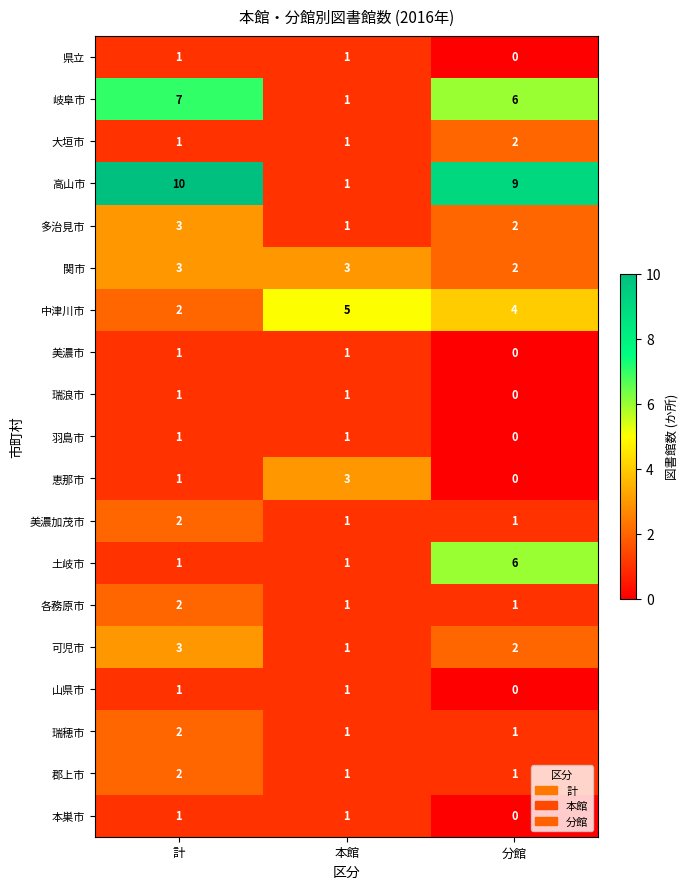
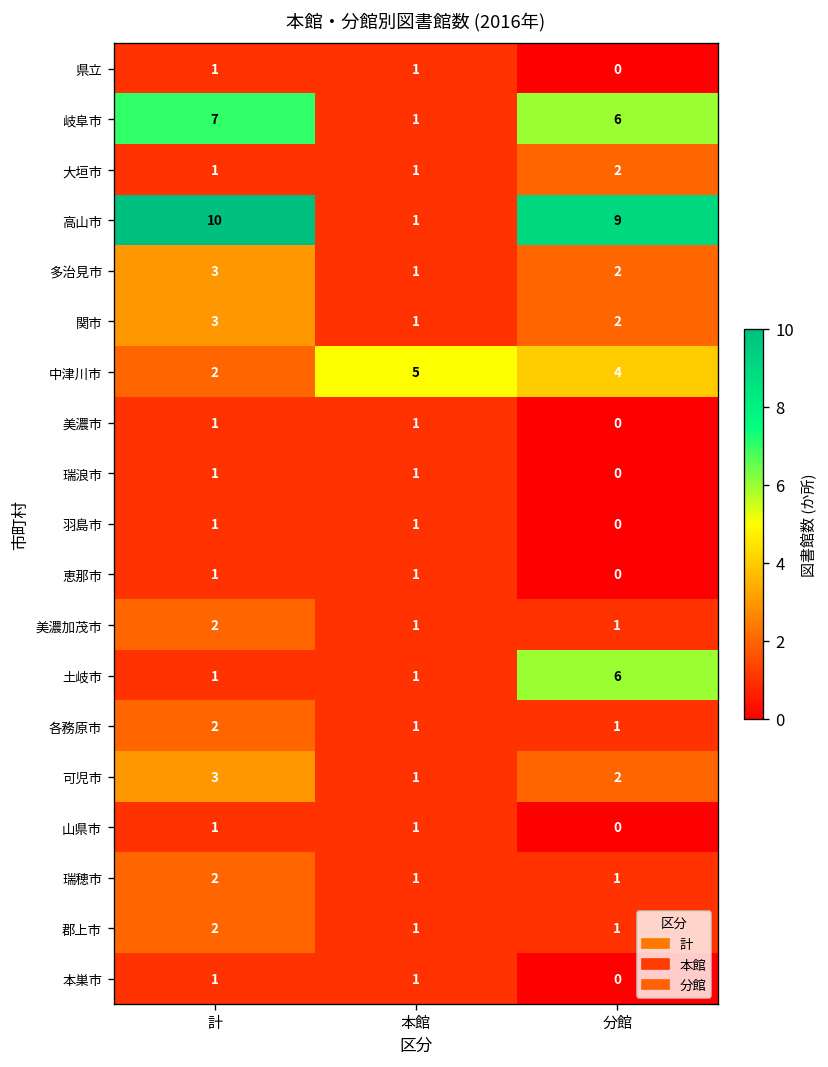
  {
    "県立": {
      "計": 1,
      "本館": 1,
      "分館": 0
    },
    "岐阜市": {
      "計": 7,
      "本館": 1,
      "分館": 6
    },
    "大垣市": {
      "計": 1,
      "本館": 1,
      "分館": 2
    },
    "高山市": {
      "計": 10,
      "本館": 1,
      "分館": 9
    },
    "多治見市": {
      "計": 3,
      "本館": 1,
      "分館": 2
    },
    "関市": {
      "計": 3,
-     "本館": 3,
+     "本館": 1,
      "分館": 2
    },
    "中津川市": {
      "計": 2,
      "本館": 5,
      "分館": 4
    },
    "美濃市": {
      "計": 1,
      "本館": 1,
      "分館": 0
    },
    "瑞浪市": {
      "計": 1,
      "本館": 1,
      "分館": 0
    },
    "羽島市": {
      "計": 1,
      "本館": 1,
      "分館": 0
    },
    "恵那市": {
      "計": 1,
-     "本館": 3,
+     "本館": 1,
      "分館": 0
    },
    "美濃加茂市": {
      "計": 2,
      "本館": 1,
      "分館": 1
    },
    "土岐市": {
      "計": 1,
      "本館": 1,
      "分館": 6
    },
    "各務原市": {
      "計": 2,
      "本館": 1,
      "分館": 1
    },
    "可児市": {
      "計": 3,
      "本館": 1,
      "分館": 2
    },
    "山県市": {
      "計": 1,
      "本館": 1,
      "分館": 0
    },
    "瑞穂市": {
      "計": 2,
      "本館": 1,
      "分館": 1
    },
    "郡上市": {
      "計": 2,
      "本館": 1,
      "分館": 1
    },
    "本巣市": {
      "計": 1,
      "本館": 1,
      "分館": 0
    }
  }
